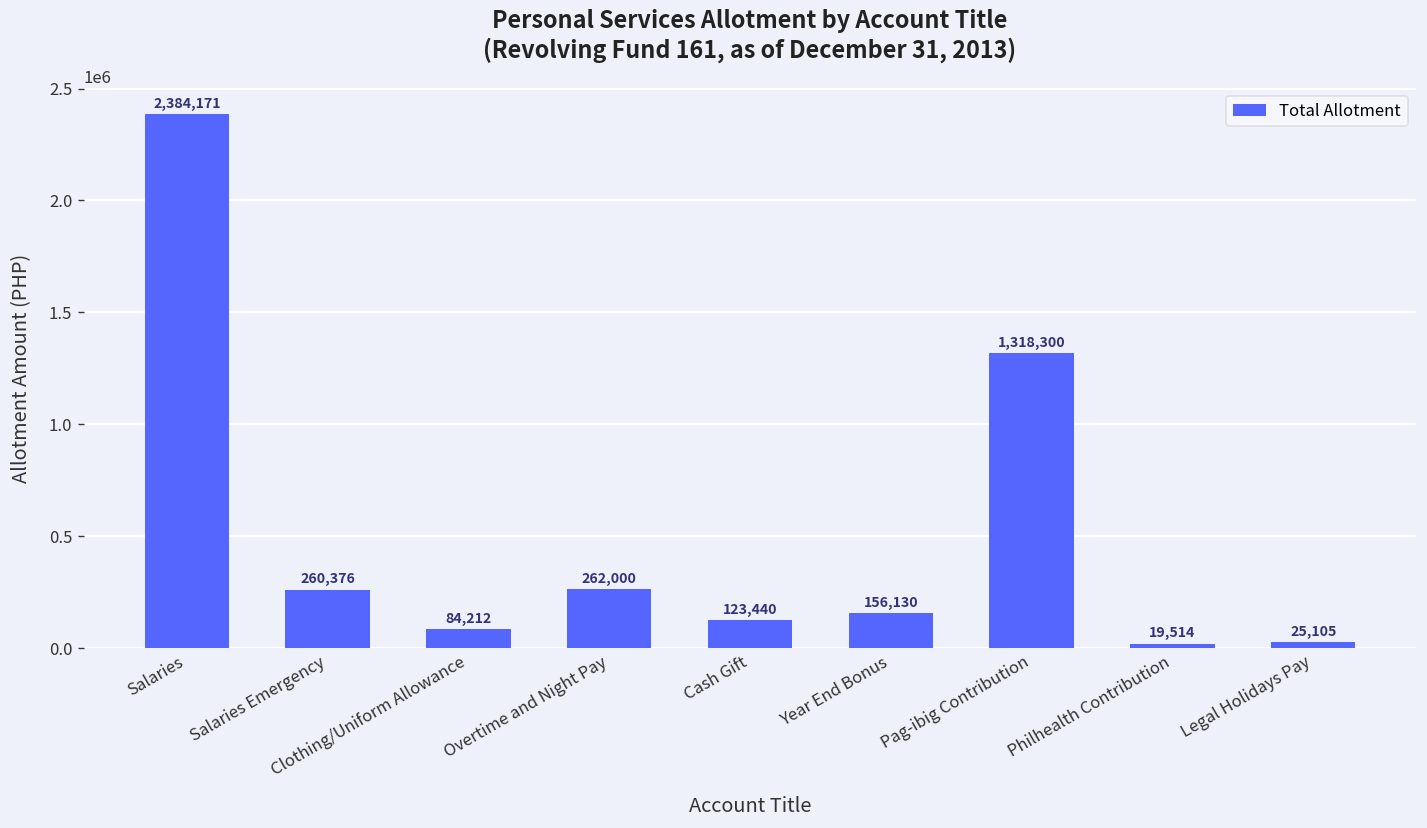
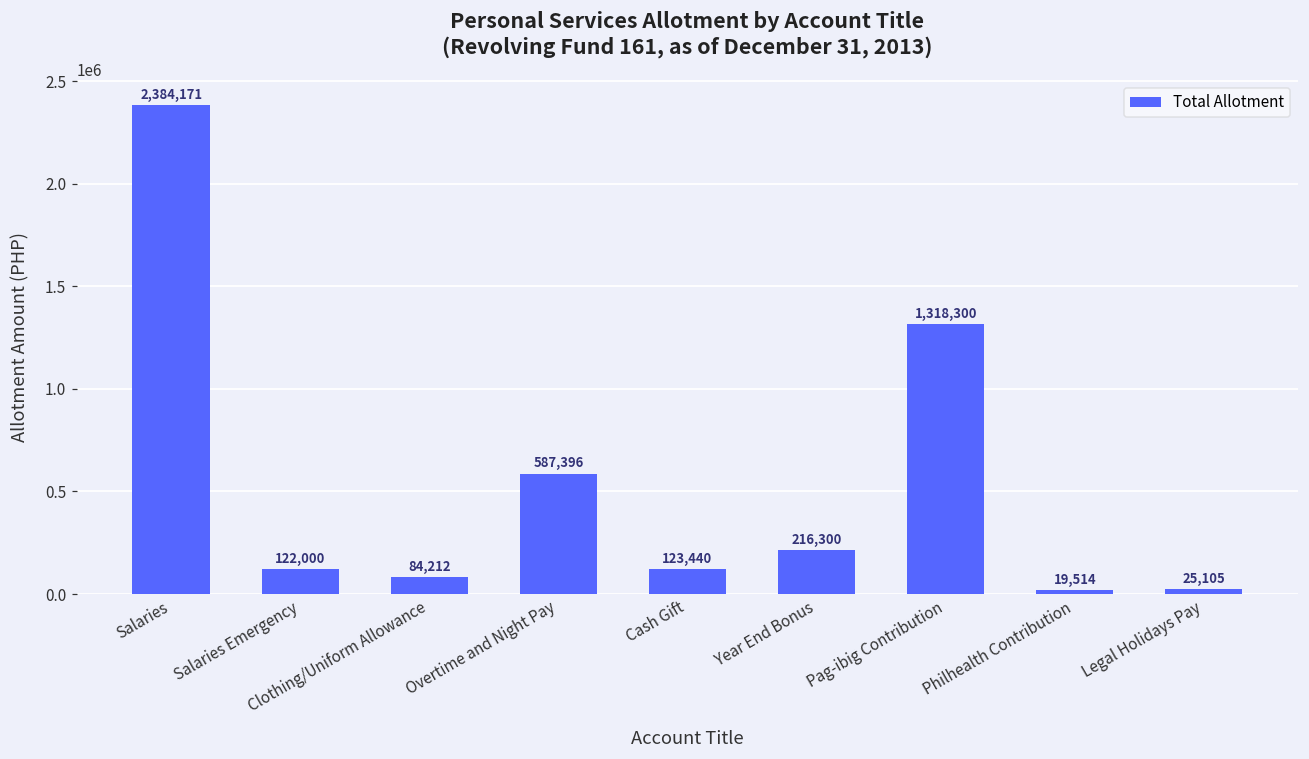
  {
    "Salaries": "2,384,171",
-   "Salaries Emergency": "260,376",
+   "Salaries Emergency": "122,000",
    "Clothing/Uniform Allowance": "84,212",
-   "Overtime and Night Pay": "262,000",
+   "Overtime and Night Pay": "587,396",
    "Cash Gift": "123,440",
-   "Year End Bonus": "156,130",
+   "Year End Bonus": "216,300",
    "Pag-ibig Contribution": "1,318,300",
    "Philhealth Contribution": "19,514",
    "Legal Holidays Pay": "25,105"
  }
